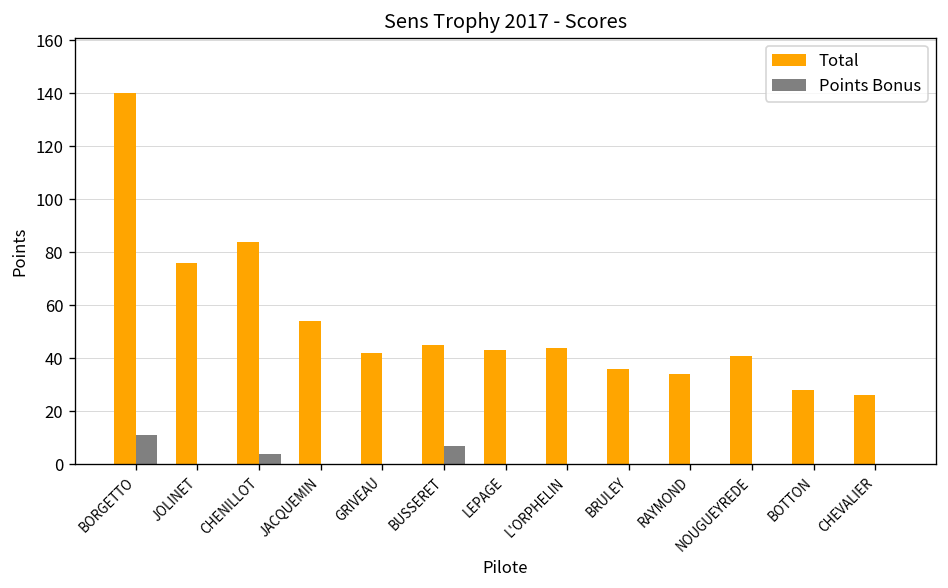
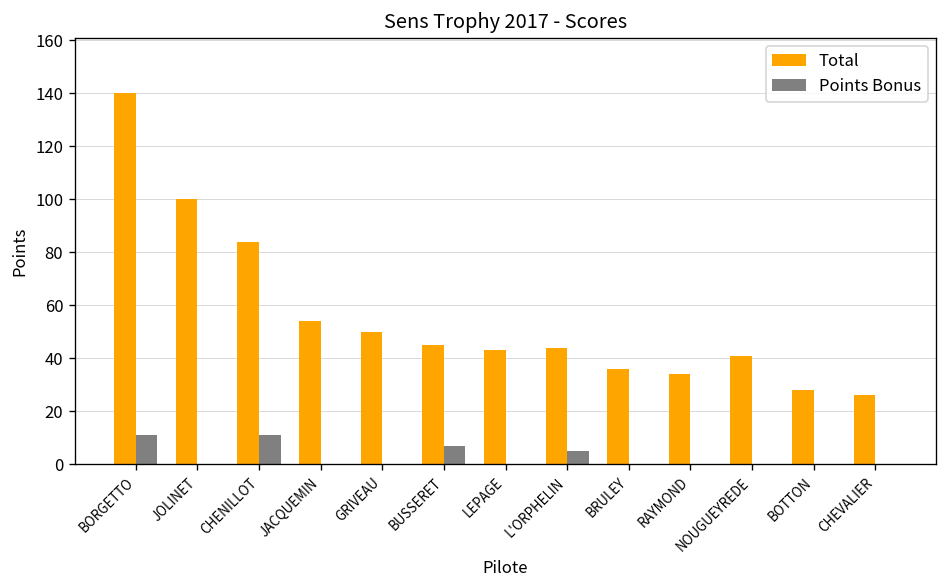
  {
    "Total": {
      "BORGETTO": 140,
-     "JOLINET": 76,
+     "JOLINET": 100,
      "CHENILLOT": 84,
      "JACQUEMIN": 54,
-     "GRIVEAU": 42,
+     "GRIVEAU": 50,
      "BUSSERET": 45,
      "LEPAGE": 43,
      "L'ORPHELIN": 44,
      "BRULEY": 36,
      "RAYMOND": 34,
      "NOUGUEYREDE": 41,
      "BOTTON": 28,
      "CHEVALIER": 26
    },
    "Points Bonus": {
      "BORGETTO": 11,
      "JOLINET": 0,
-     "CHENILLOT": 4,
+     "CHENILLOT": 11,
      "JACQUEMIN": 0,
      "GRIVEAU": 0,
      "BUSSERET": 7,
      "LEPAGE": 0,
-     "L'ORPHELIN": 0,
+     "L'ORPHELIN": 5,
      "BRULEY": 0,
      "RAYMOND": 0,
      "NOUGUEYREDE": 0,
      "BOTTON": 0,
      "CHEVALIER": 0
    }
  }
